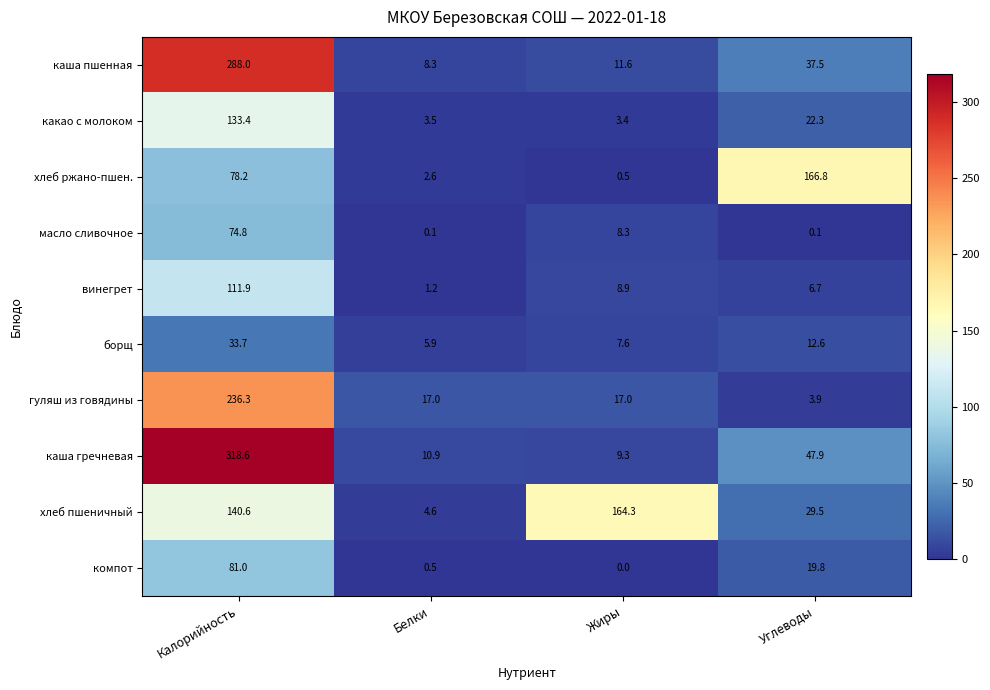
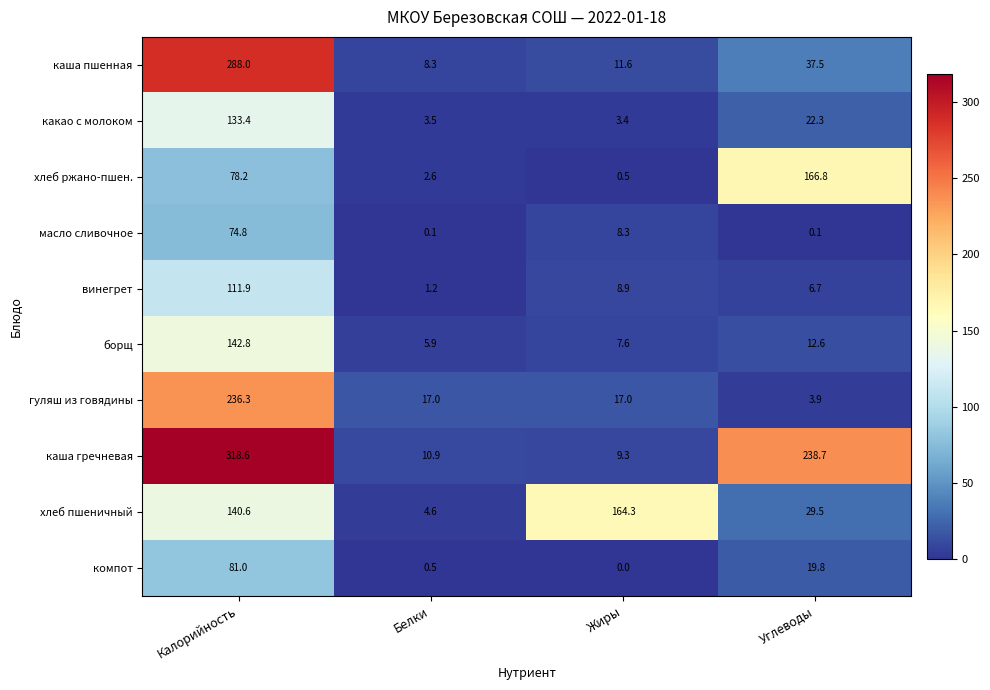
  {
    "каша пшенная": {
      "Калорийность": 288.0,
      "Белки": 8.3,
      "Жиры": 11.6,
      "Углеводы": 37.5
    },
    "какао с молоком": {
      "Калорийность": 133.4,
      "Белки": 3.5,
      "Жиры": 3.4,
      "Углеводы": 22.3
    },
    "хлеб ржано-пшен.": {
      "Калорийность": 78.2,
      "Белки": 2.6,
      "Жиры": 0.5,
      "Углеводы": 166.8
    },
    "масло сливочное": {
      "Калорийность": 74.8,
      "Белки": 0.1,
      "Жиры": 8.3,
      "Углеводы": 0.1
    },
    "винегрет": {
      "Калорийность": 111.9,
      "Белки": 1.2,
      "Жиры": 8.9,
      "Углеводы": 6.7
    },
    "борщ": {
-     "Калорийность": 33.7,
+     "Калорийность": 142.8,
      "Белки": 5.9,
      "Жиры": 7.6,
      "Углеводы": 12.6
    },
    "гуляш из говядины": {
      "Калорийность": 236.3,
      "Белки": 17.0,
      "Жиры": 17.0,
      "Углеводы": 3.9
    },
    "каша гречневая": {
      "Калорийность": 318.6,
      "Белки": 10.9,
      "Жиры": 9.3,
-     "Углеводы": 47.9
+     "Углеводы": 238.7
    },
    "хлеб пшеничный": {
      "Калорийность": 140.6,
      "Белки": 4.6,
      "Жиры": 164.3,
      "Углеводы": 29.5
    },
    "компот": {
      "Калорийность": 81.0,
      "Белки": 0.5,
      "Жиры": 0.0,
      "Углеводы": 19.8
    }
  }
